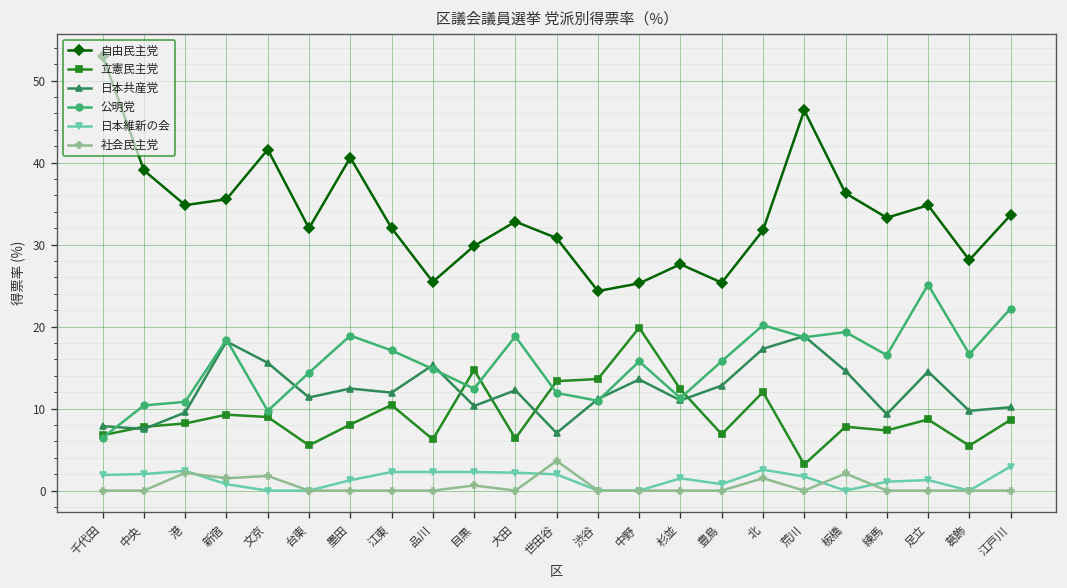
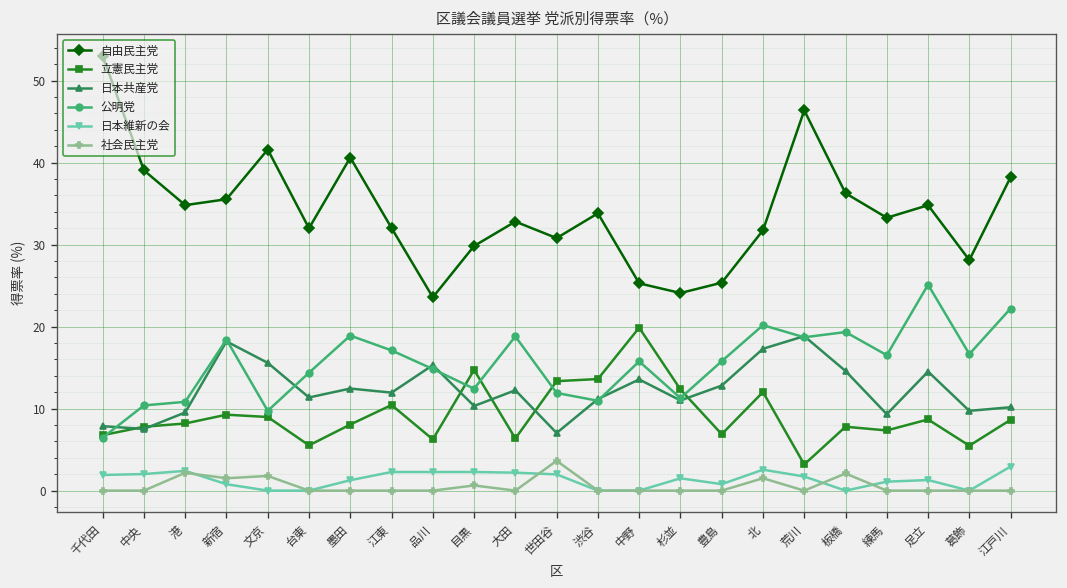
  {
    "自由民主党": {
      "中央": 39,
      "港": 35,
      "新宿": 36,
      "文京": 42,
      "台東": 32,
      "墨田": 41,
      "江東": 32,
-     "品川": 25,
+     "品川": 24,
      "目黒": 30,
      "大田": 33,
      "世田谷": 31,
-     "渋谷": 24,
+     "渋谷": 34,
      "中野": 25,
-     "杉並": 28,
+     "杉並": 24,
      "豊島": 25,
      "北": 32,
      "荒川": 46,
      "板橋": 36,
      "練馬": 33,
      "足立": 35,
      "葛飾": 28,
-     "江戸川": 34
+     "江戸川": 38
    }
  }
